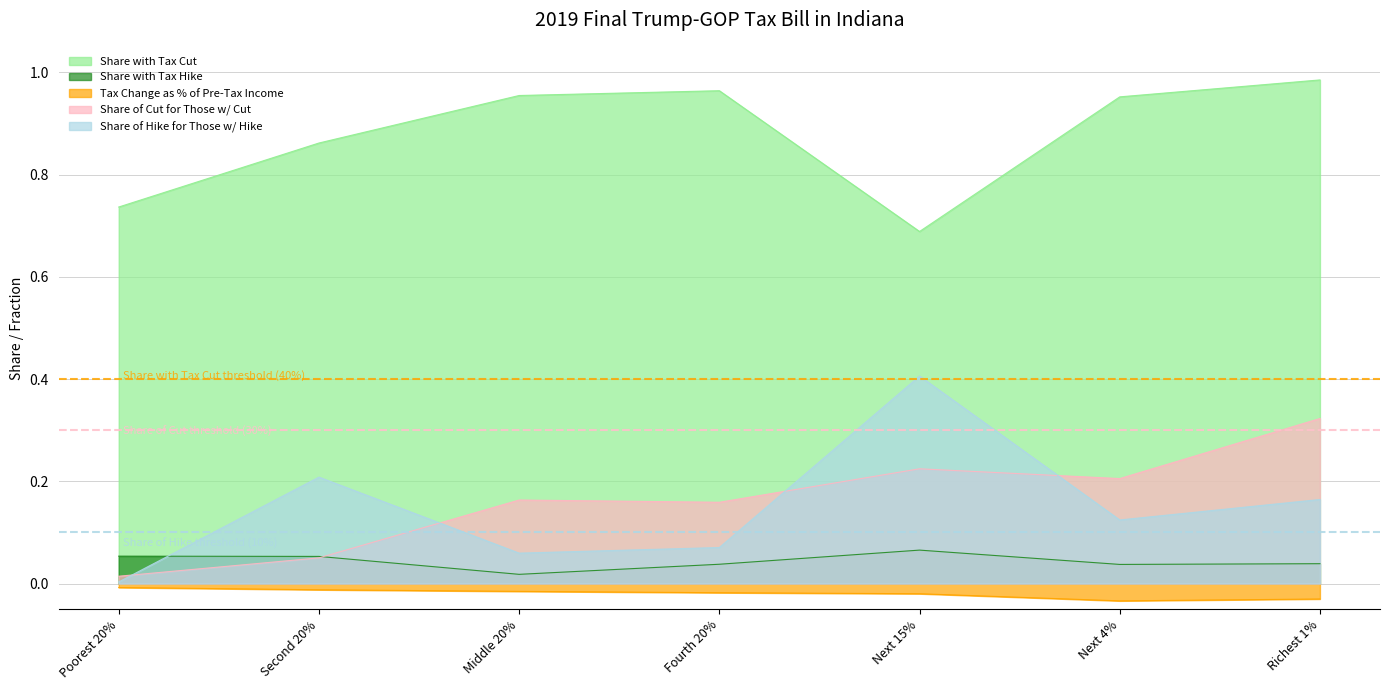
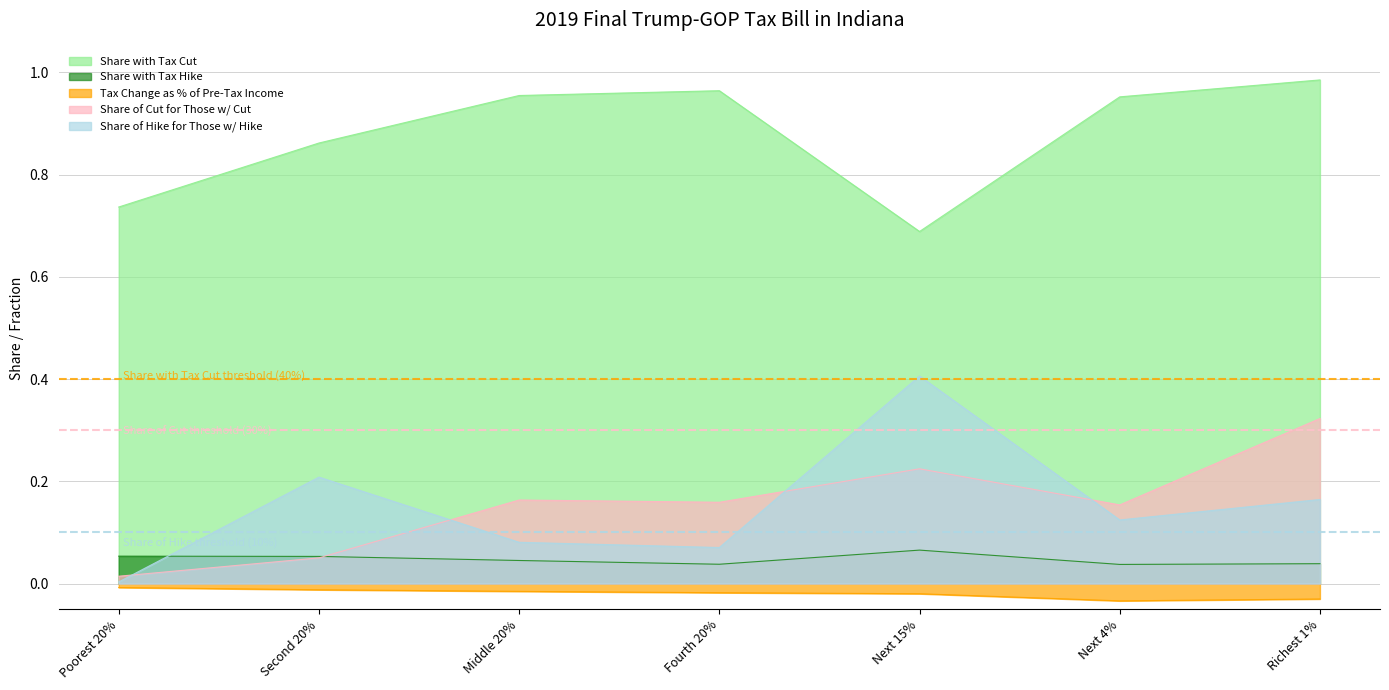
  {
    "Share with Tax Cut": {
      "Poorest 20%": 0.74,
      "Second 20%": 0.86,
      "Middle 20%": 0.95,
      "Fourth 20%": 0.96,
      "Next 15%": 0.69,
      "Next 4%": 0.95,
      "Richest 1%": 0.99
    },
    "Share with Tax Hike": {
      "Poorest 20%": 0.05,
-     "Middle 20%": 0.02,
+     "Middle 20%": 0.05,
      "Fourth 20%": 0.04,
      "Next 15%": 0.07,
      "Next 4%": 0.04,
      "Richest 1%": 0.04
    },
    "Share of Cut for Those w/ Cut": {
      "Poorest 20%": 0.01,
      "Middle 20%": 0.16,
      "Fourth 20%": 0.16,
      "Next 15%": 0.22,
-     "Next 4%": 0.21,
+     "Next 4%": 0.15,
      "Richest 1%": 0.32
    },
    "Share of Hike for Those w/ Hike": {
      "Second 20%": 0.21,
-     "Middle 20%": 0.06,
+     "Middle 20%": 0.08,
      "Fourth 20%": 0.07,
      "Next 15%": 0.41,
      "Next 4%": 0.12,
      "Richest 1%": 0.16
    }
  }
